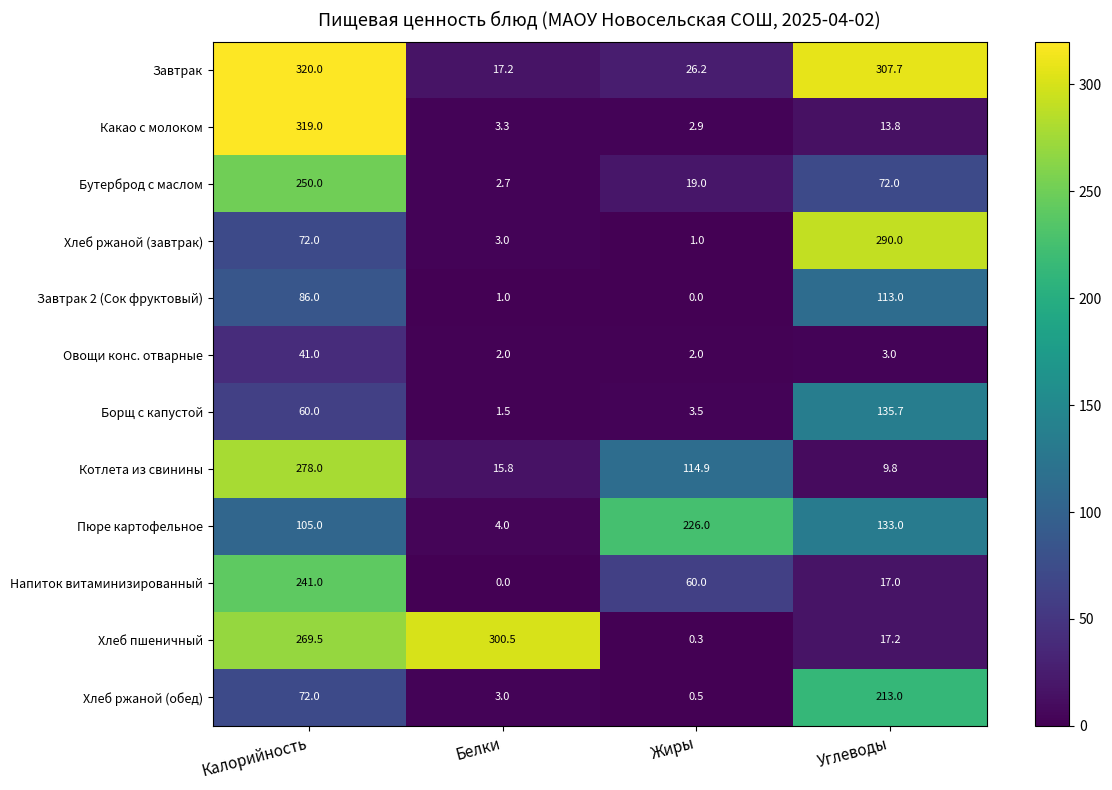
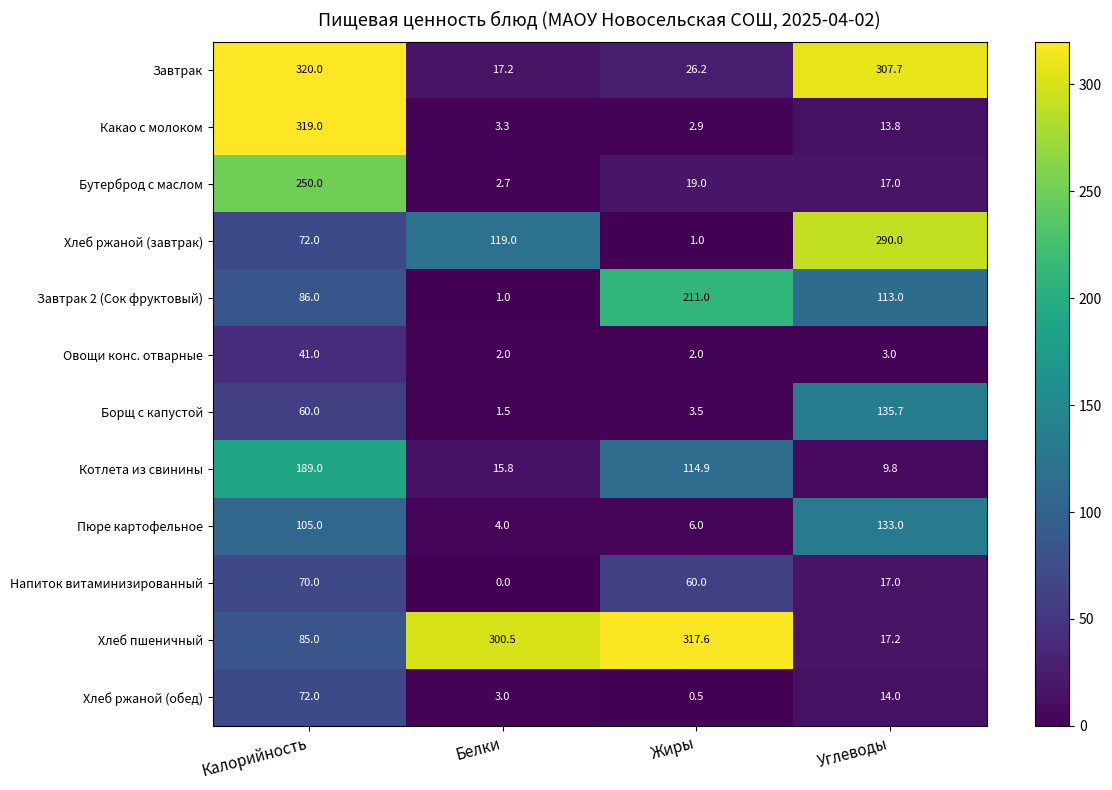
  {
    "Завтрак": {
      "Калорийность": 320.0,
      "Белки": 17.2,
      "Жиры": 26.2,
      "Углеводы": 307.7
    },
    "Какао с молоком": {
      "Калорийность": 319.0,
      "Белки": 3.3,
      "Жиры": 2.9,
      "Углеводы": 13.8
    },
    "Бутерброд с маслом": {
      "Калорийность": 250.0,
      "Белки": 2.7,
      "Жиры": 19.0,
-     "Углеводы": 72.0
+     "Углеводы": 17.0
    },
    "Хлеб ржаной (завтрак)": {
      "Калорийность": 72.0,
-     "Белки": 3.0,
+     "Белки": 119.0,
      "Жиры": 1.0,
      "Углеводы": 290.0
    },
    "Завтрак 2 (Сок фруктовый)": {
      "Калорийность": 86.0,
      "Белки": 1.0,
-     "Жиры": 0.0,
+     "Жиры": 211.0,
      "Углеводы": 113.0
    },
    "Овощи конс. отварные": {
      "Калорийность": 41.0,
      "Белки": 2.0,
      "Жиры": 2.0,
      "Углеводы": 3.0
    },
    "Борщ с капустой": {
      "Калорийность": 60.0,
      "Белки": 1.5,
      "Жиры": 3.5,
      "Углеводы": 135.7
    },
    "Котлета из свинины": {
-     "Калорийность": 278.0,
+     "Калорийность": 189.0,
      "Белки": 15.8,
      "Жиры": 114.9,
      "Углеводы": 9.8
    },
    "Пюре картофельное": {
      "Калорийность": 105.0,
      "Белки": 4.0,
-     "Жиры": 226.0,
+     "Жиры": 6.0,
      "Углеводы": 133.0
    },
    "Напиток витаминизированный": {
-     "Калорийность": 241.0,
+     "Калорийность": 70.0,
      "Белки": 0.0,
      "Жиры": 60.0,
      "Углеводы": 17.0
    },
    "Хлеб пшеничный": {
-     "Калорийность": 269.5,
+     "Калорийность": 85.0,
      "Белки": 300.5,
-     "Жиры": 0.3,
+     "Жиры": 317.6,
      "Углеводы": 17.2
    },
    "Хлеб ржаной (обед)": {
      "Калорийность": 72.0,
      "Белки": 3.0,
      "Жиры": 0.5,
-     "Углеводы": 213.0
+     "Углеводы": 14.0
    }
  }
